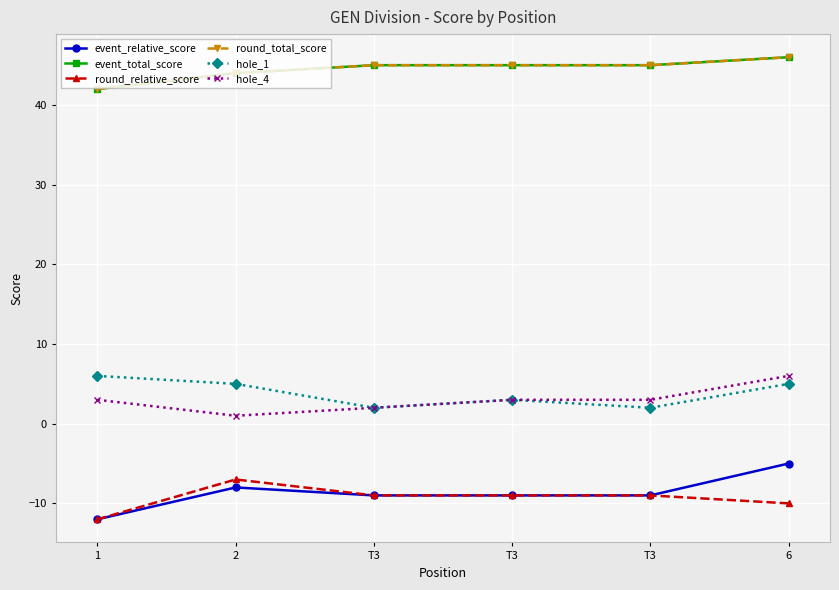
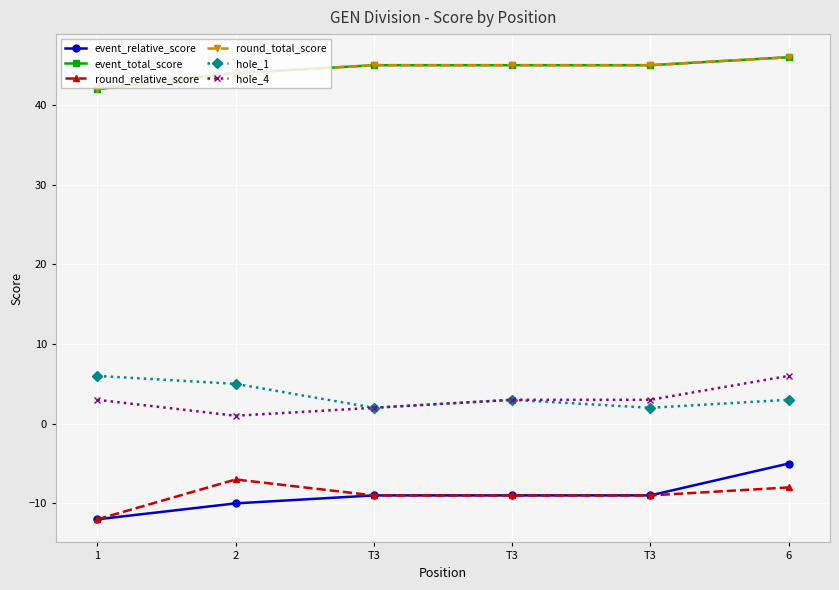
  {
    "event_relative_score": {
-     "2": -8,
+     "2": -10,
      "6": -5
    },
    "round_total_score": {
      "1": 42,
      "6": 46
    },
    "round_relative_score": {
      "2": -7,
-     "6": -10
+     "6": -8
    },
    "hole_1": {
      "1": 6,
      "2": 5,
-     "6": 5
+     "6": 3
    },
    "hole_4": {
      "1": 3,
      "2": 1,
      "6": 6
    }
  }
